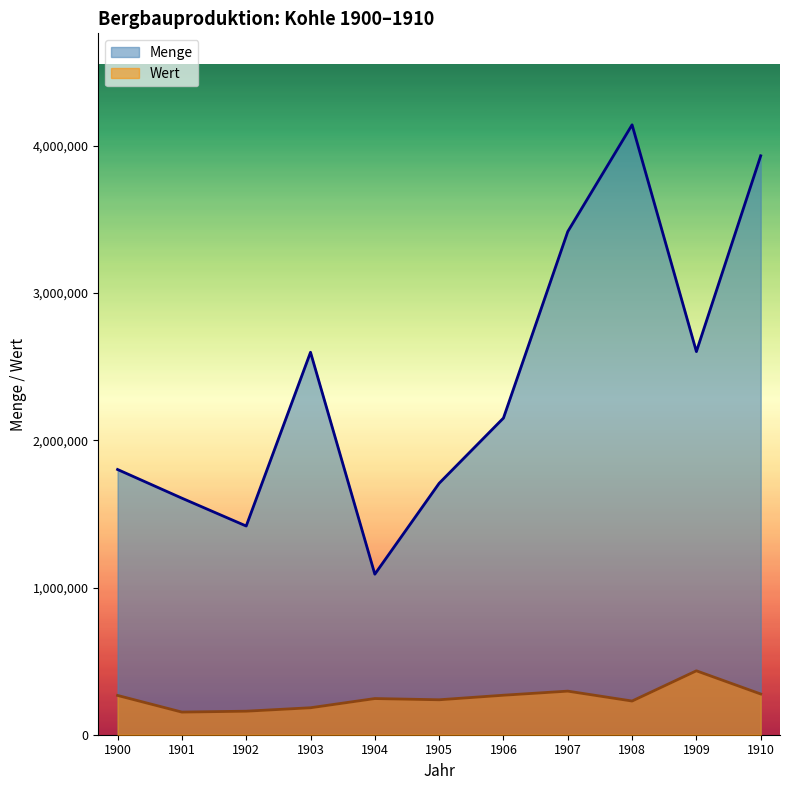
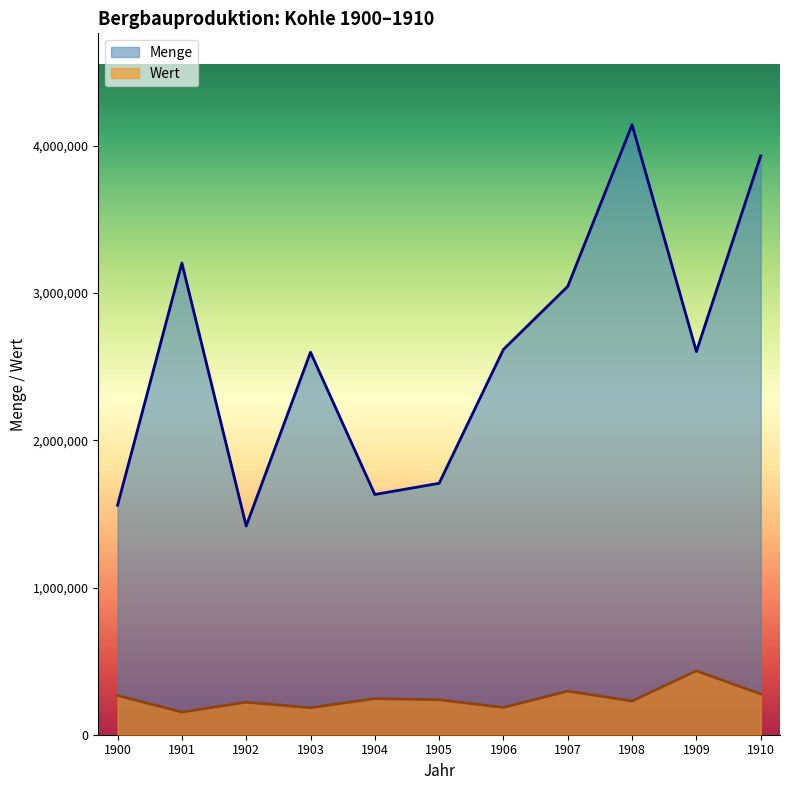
  {
    "Menge": {
-     "1900": "1,800,000",
-     "1901": "1,610,000",
+     "1900": "1,560,000",
+     "1901": "3,200,000",
      "1902": "1,420,000",
      "1903": "2,600,000",
-     "1904": "1,090,000",
+     "1904": "1,630,000",
      "1905": "1,710,000",
-     "1906": "2,150,000",
-     "1907": "3,420,000",
+     "1906": "2,620,000",
+     "1907": "3,050,000",
      "1908": "4,140,000",
      "1909": "2,600,000",
      "1910": "3,930,000"
    },
    "Wert": {
      "1900": "270,000",
      "1901": "150,000",
-     "1902": "160,000",
+     "1902": "220,000",
      "1903": "180,000",
      "1904": "250,000",
      "1905": "240,000",
-     "1906": "270,000",
+     "1906": "190,000",
      "1907": "300,000",
      "1908": "230,000",
      "1909": "430,000",
      "1910": "280,000"
    }
  }
